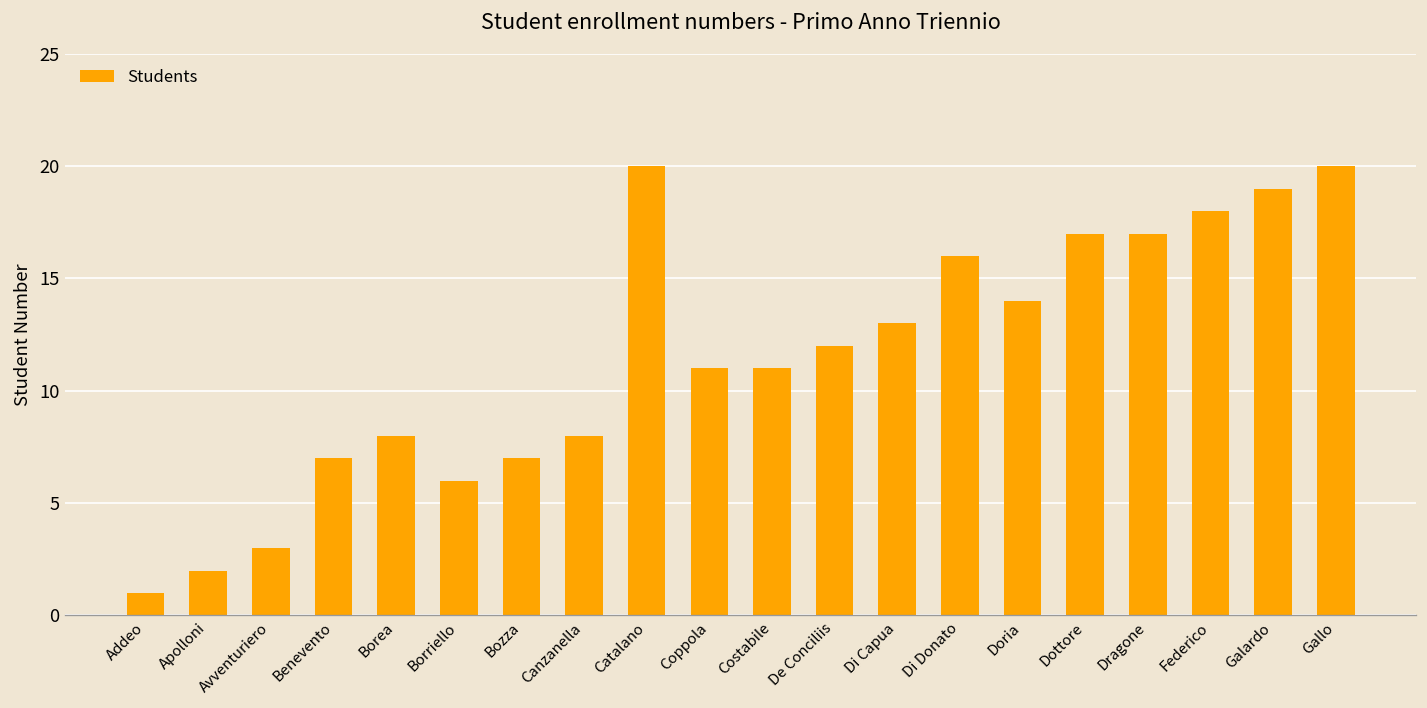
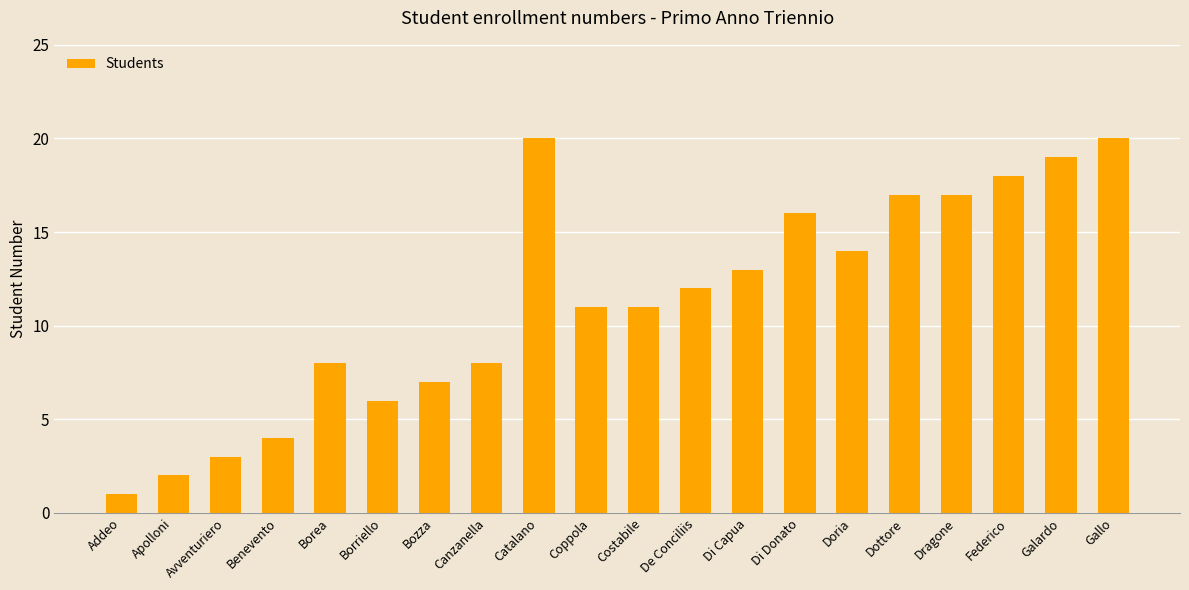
  {
    "Addeo": 1,
    "Apolloni": 2,
    "Avventuriero": 3,
-   "Benevento": 7,
+   "Benevento": 4,
    "Borea": 8,
    "Borriello": 6,
    "Bozza": 7,
    "Canzanella": 8,
    "Catalano": 20,
    "Coppola": 11,
    "Costabile": 11,
    "De Conciliis": 12,
    "Di Capua": 13,
    "Di Donato": 16,
    "Doria": 14,
    "Dottore": 17,
    "Dragone": 17,
    "Federico": 18,
    "Galardo": 19,
    "Gallo": 20
  }
